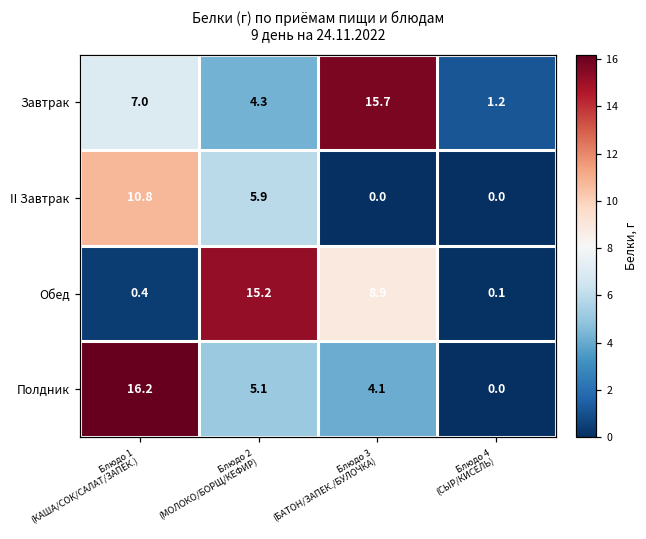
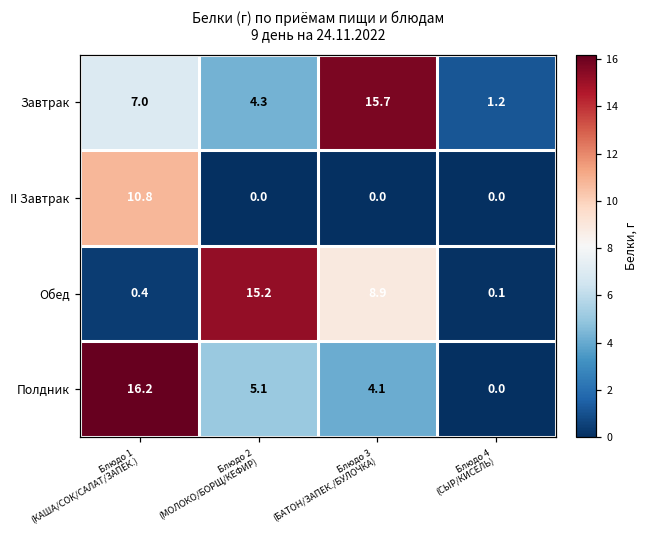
  {
    "Завтрак": {
      "Блюдо 1 (КАША/СОК/САЛАТ/ЗАПЕК.)": 7.0,
      "Блюдо 2 (МОЛОКО/БОРЩ/КЕФИР)": 4.3,
      "Блюдо 3 (БАТОН/ЗАПЕК./БУЛОЧКА)": 15.7,
      "Блюдо 4 (СЫР/КИСЕЛЬ)": 1.2
    },
    "II Завтрак": {
      "Блюдо 1 (КАША/СОК/САЛАТ/ЗАПЕК.)": 10.8,
-     "Блюдо 2 (МОЛОКО/БОРЩ/КЕФИР)": 5.9,
+     "Блюдо 2 (МОЛОКО/БОРЩ/КЕФИР)": 0.0,
      "Блюдо 3 (БАТОН/ЗАПЕК./БУЛОЧКА)": 0.0,
      "Блюдо 4 (СЫР/КИСЕЛЬ)": 0.0
    },
    "Обед": {
      "Блюдо 1 (КАША/СОК/САЛАТ/ЗАПЕК.)": 0.4,
      "Блюдо 2 (МОЛОКО/БОРЩ/КЕФИР)": 15.2,
      "Блюдо 4 (СЫР/КИСЕЛЬ)": 0.1
    },
    "Полдник": {
      "Блюдо 1 (КАША/СОК/САЛАТ/ЗАПЕК.)": 16.2,
      "Блюдо 2 (МОЛОКО/БОРЩ/КЕФИР)": 5.1,
      "Блюдо 3 (БАТОН/ЗАПЕК./БУЛОЧКА)": 4.1,
      "Блюдо 4 (СЫР/КИСЕЛЬ)": 0.0
    }
  }
